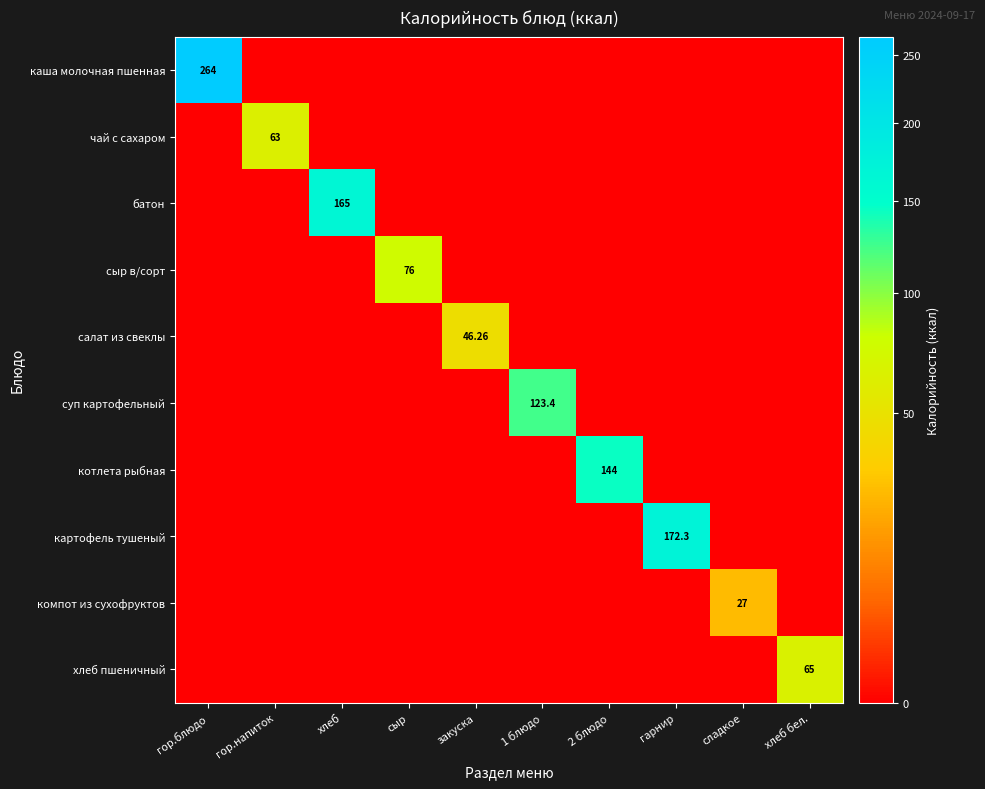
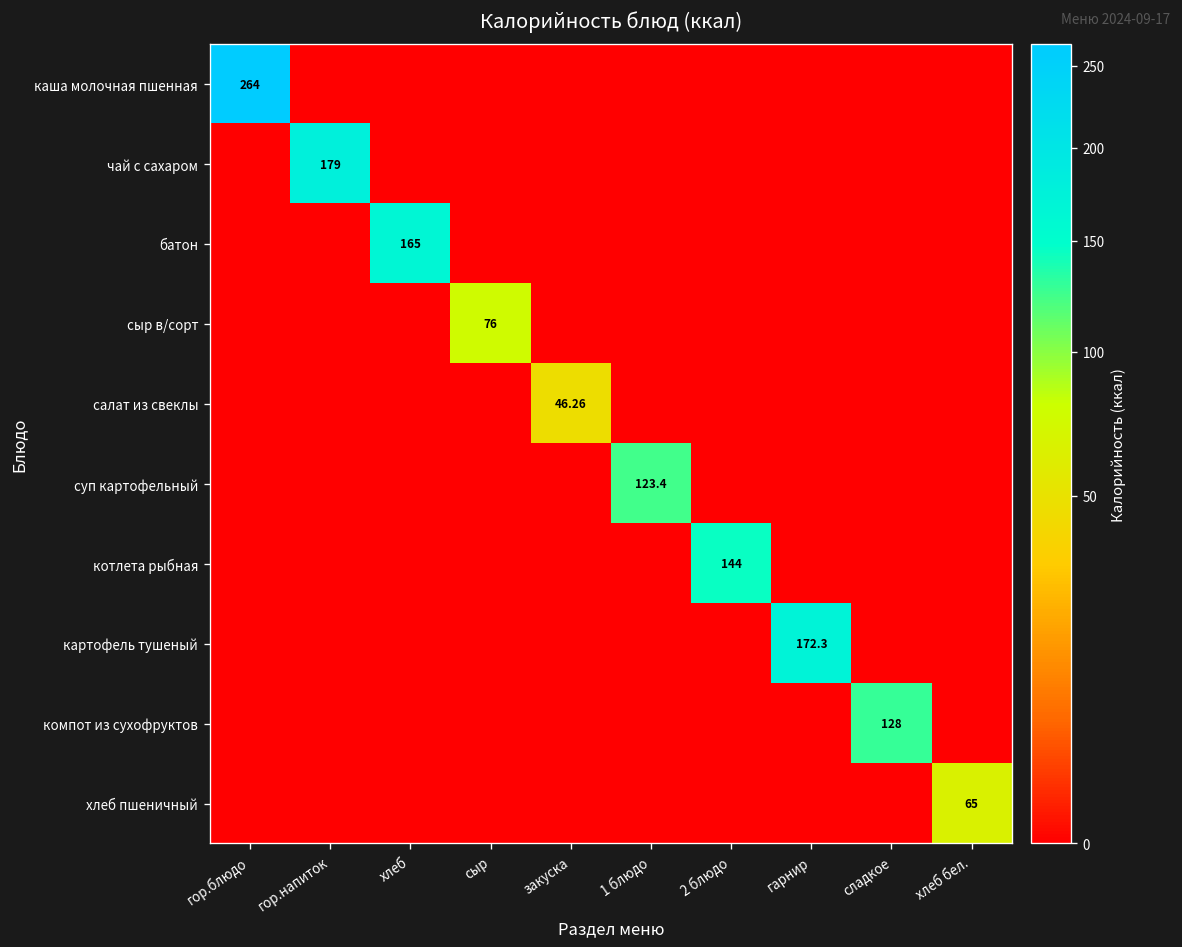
  {
    "каша молочная пшенная": {
      "гор.блюдо": 264
    },
    "чай с cахаром": {
-     "гор.напиток": 63
+     "гор.напиток": 179
    },
    "батон": {
      "хлеб": 165
    },
    "сыр в/сорт": {
      "сыр": 76
    },
    "салат из свеклы": {
      "закуска": 46.26
    },
    "суп картофельный": {
      "1 блюдо": 123.4
    },
    "котлета рыбная": {
      "2 блюдо": 144
    },
    "картофель тушеный": {
      "гарнир": 172.3
    },
    "компот из сухофруктов": {
-     "сладкое": 27
+     "сладкое": 128
    },
    "хлеб пшеничный": {
      "хлеб бел.": 65
    }
  }
